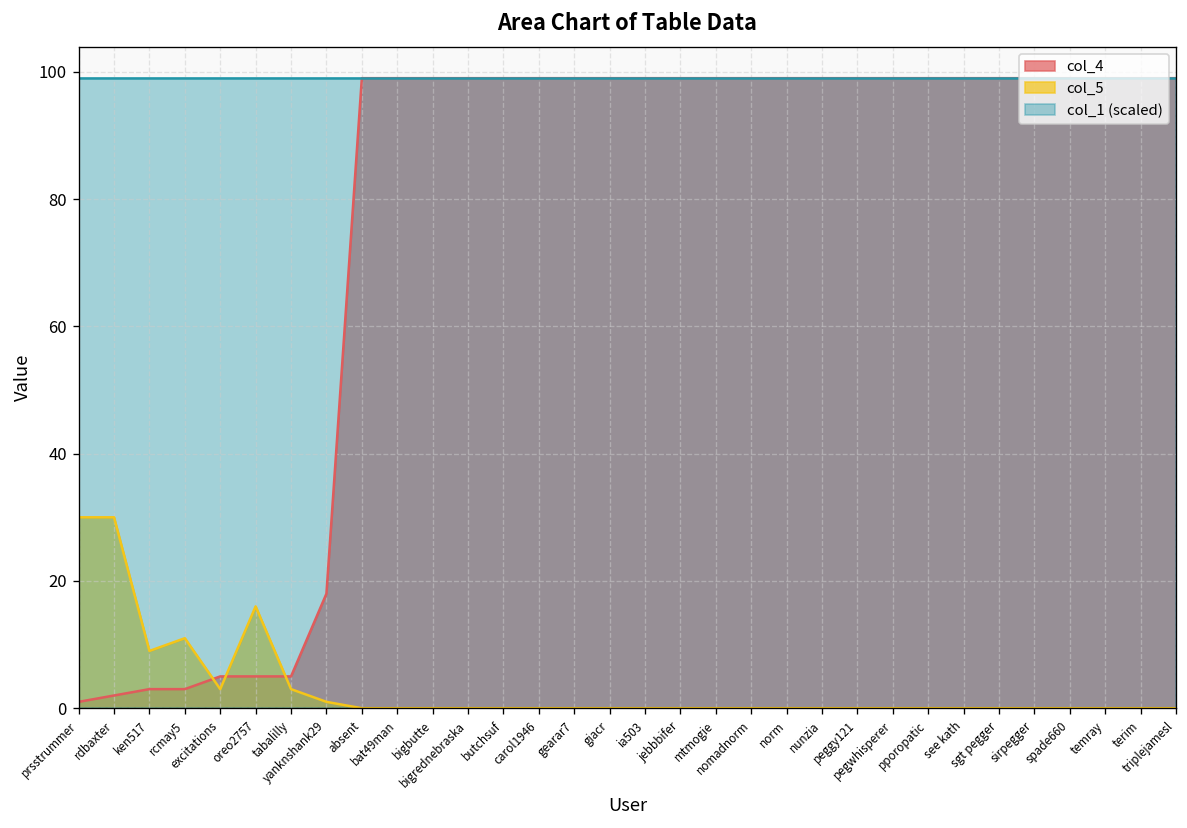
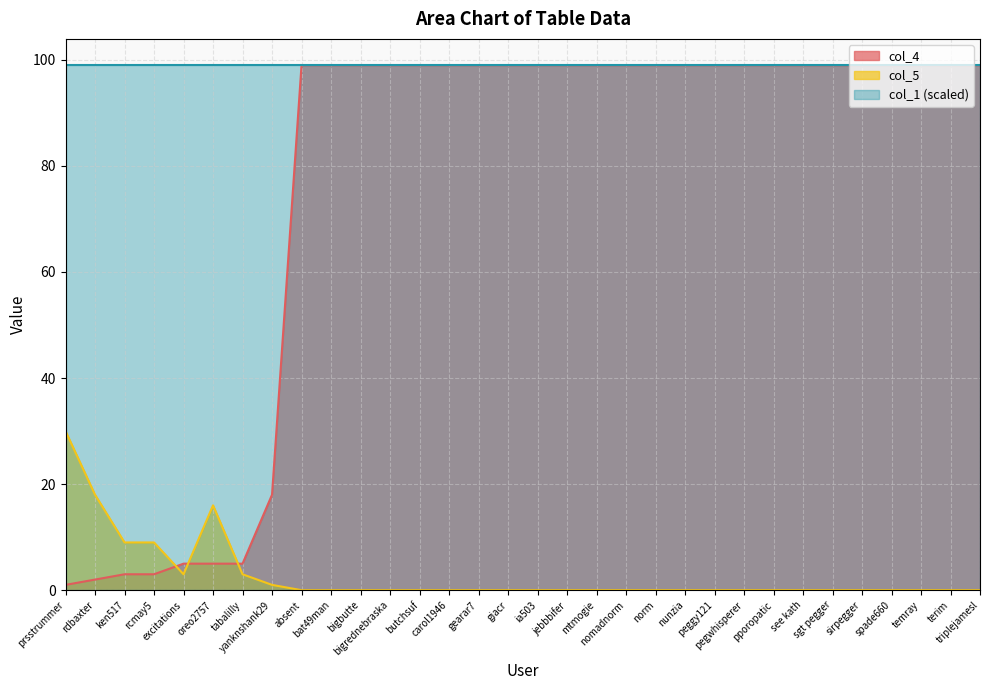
  {
    "col_4": {
      "prsstrummer": 1,
      "rdbaxter": 2,
      "ken517": 3,
      "rcmay5": 3,
      "excitations": 5,
      "oreo2757": 5,
      "tabalilly": 5,
      "yanknshank29": 18
    },
    "col_5": {
      "prsstrummer": 30,
-     "rdbaxter": 30,
+     "rdbaxter": 18,
      "ken517": 9,
-     "rcmay5": 11,
+     "rcmay5": 9,
      "excitations": 3,
      "oreo2757": 16,
      "tabalilly": 3,
      "yanknshank29": 1,
      "absent": 0,
      "bat49man": 0,
      "bigbutte": 0,
      "bigrednebraska": 0,
      "butchsuf": 0,
      "carol1946": 0,
      "gearar7": 0,
      "giacr": 0,
      "ia503": 0,
      "jebbbifer": 0,
      "mtmogie": 0,
      "nomadnorm": 0,
      "norm": 0,
      "nunzia": 0,
      "peggy121": 0,
      "pegwhisperer": 0,
      "pporopatic": 0,
      "see kath": 0,
      "sgt pegger": 0,
      "sirpegger": 0,
      "spade660": 0,
      "temray": 0,
      "terim": 0,
      "triplejamesl": 0
    },
    "col_1 (scaled)": {
      "prsstrummer": 99,
      "rdbaxter": 99,
      "ken517": 99,
      "rcmay5": 99,
      "excitations": 99,
      "oreo2757": 99,
      "tabalilly": 99,
      "yanknshank29": 99
    }
  }
